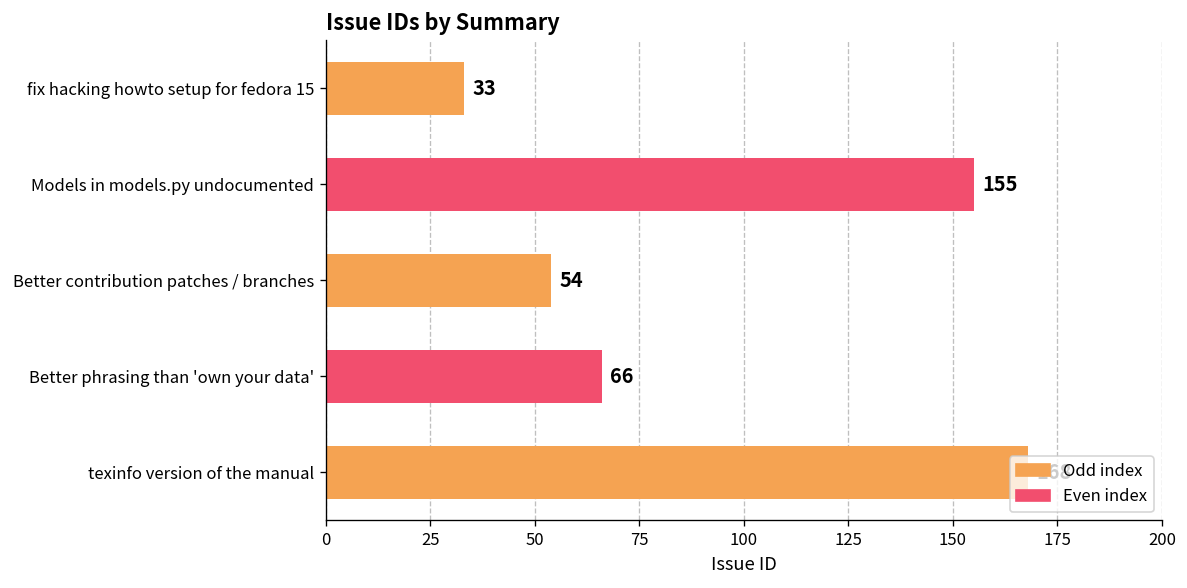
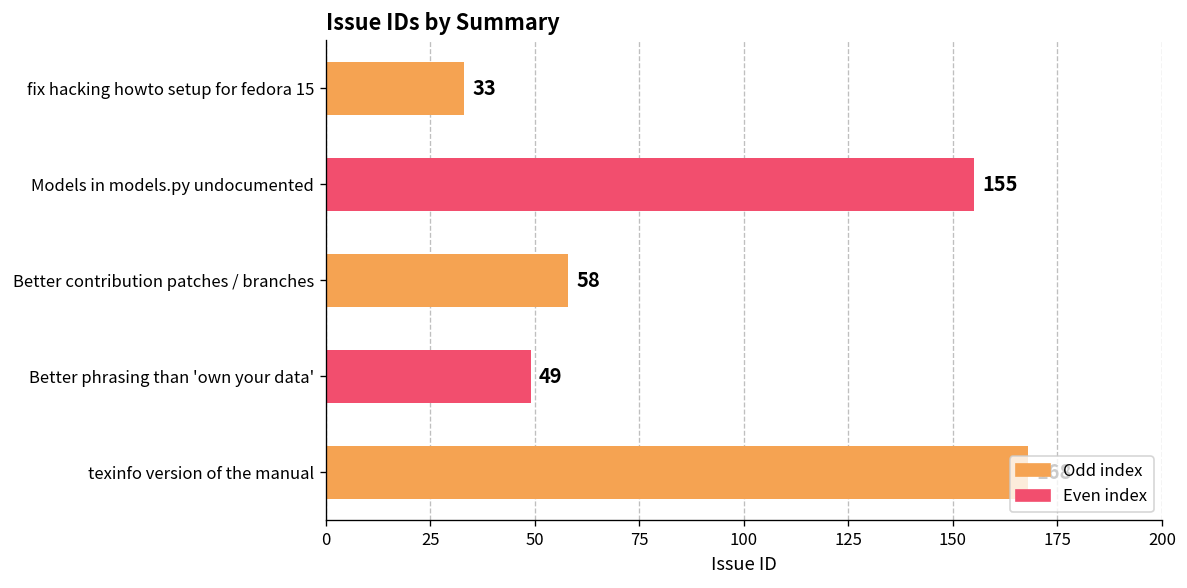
  {
    "fix hacking howto setup for fedora 15": 33,
    "Models in models.py undocumented": 155,
-   "Better contribution patches / branches": 54,
-   "Better phrasing than 'own your data'": 66
+   "Better contribution patches / branches": 58,
+   "Better phrasing than 'own your data'": 49
  }
